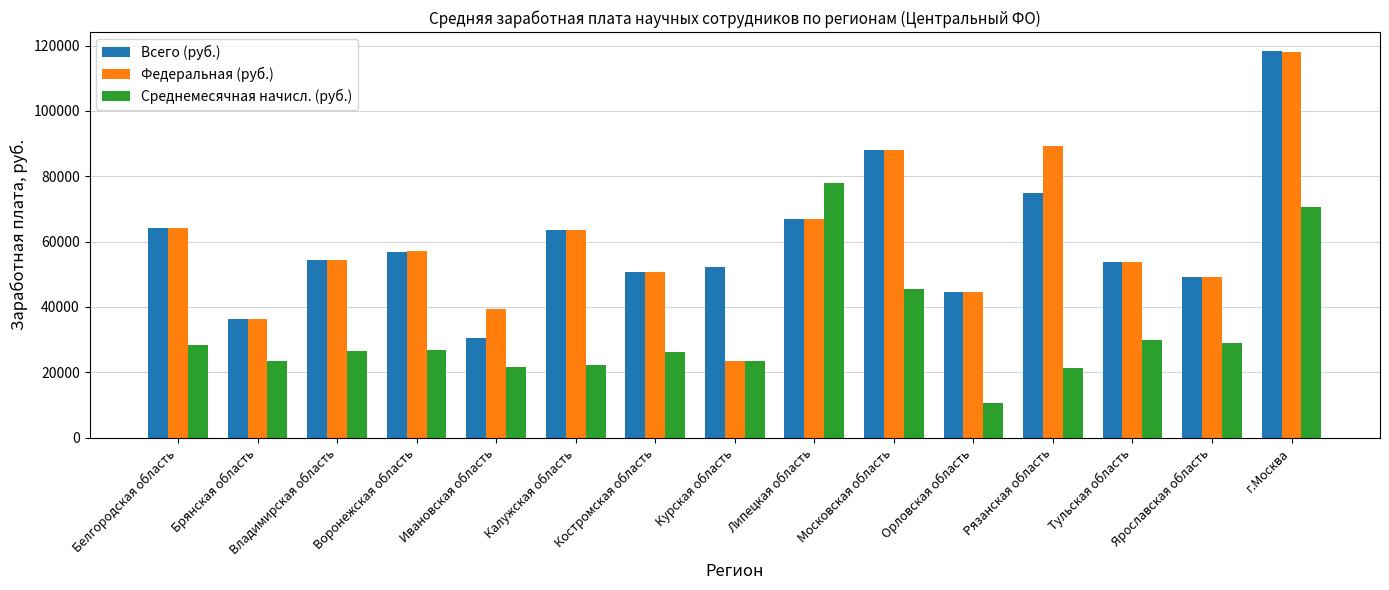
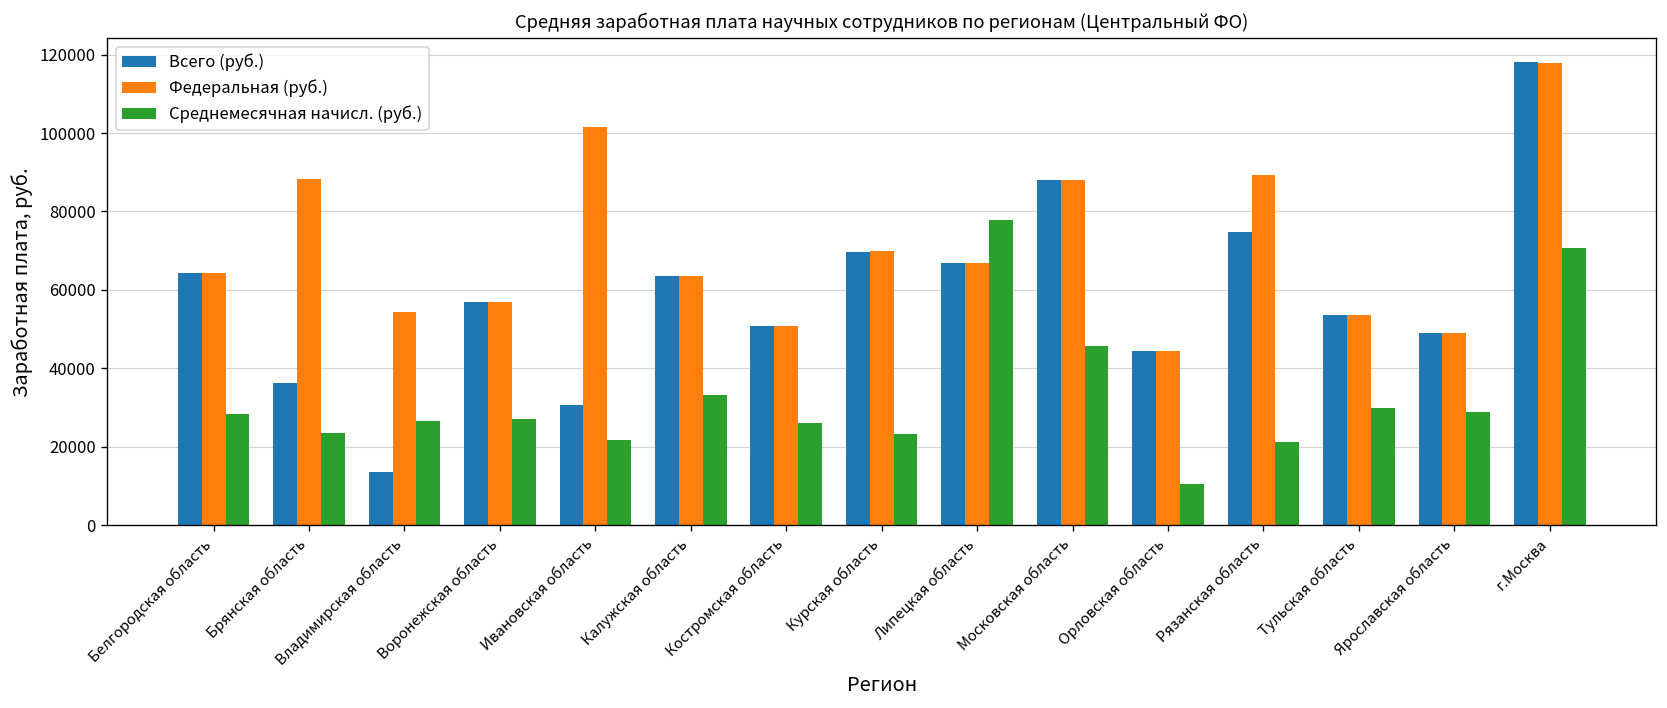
  {
    "Всего (руб.)": {
      "Белгородская область": 64000,
      "Брянская область": 36000,
-     "Владимирская область": 54000,
+     "Владимирская область": 14000,
      "Воронежская область": 57000,
      "Ивановская область": 31000,
      "Калужская область": 63000,
      "Костромская область": 51000,
-     "Курская область": 52000,
+     "Курская область": 70000,
      "Липецкая область": 67000,
      "Московская область": 88000,
      "Орловская область": 44000,
      "Рязанская область": 75000,
      "Тульская область": 54000,
      "Ярославская область": 49000,
      "г.Москва": 118000
    },
    "Федеральная (руб.)": {
      "Белгородская область": 64000,
-     "Брянская область": 36000,
+     "Брянская область": 88000,
      "Владимирская область": 54000,
      "Воронежская область": 57000,
-     "Ивановская область": 39000,
+     "Ивановская область": 101000,
      "Калужская область": 63000,
      "Костромская область": 51000,
-     "Курская область": 23000,
+     "Курская область": 70000,
      "Липецкая область": 67000,
      "Московская область": 88000,
      "Орловская область": 44000,
      "Рязанская область": 89000,
      "Тульская область": 54000,
      "Ярославская область": 49000,
      "г.Москва": 118000
    },
    "Среднемесячная начисл. (руб.)": {
      "Белгородская область": 28000,
      "Брянская область": 23000,
      "Владимирская область": 27000,
      "Воронежская область": 27000,
      "Ивановская область": 22000,
-     "Калужская область": 22000,
+     "Калужская область": 33000,
      "Костромская область": 26000,
      "Курская область": 23000,
      "Липецкая область": 78000,
      "Московская область": 46000,
      "Орловская область": 11000,
      "Рязанская область": 21000,
      "Тульская область": 30000,
      "Ярославская область": 29000,
      "г.Москва": 71000
    }
  }
